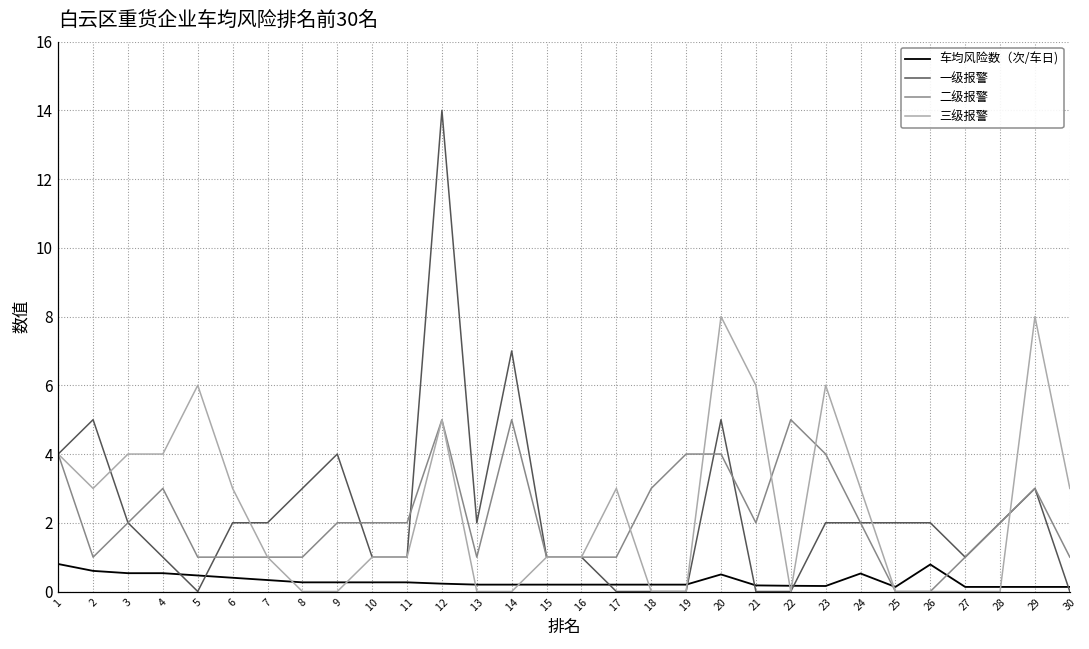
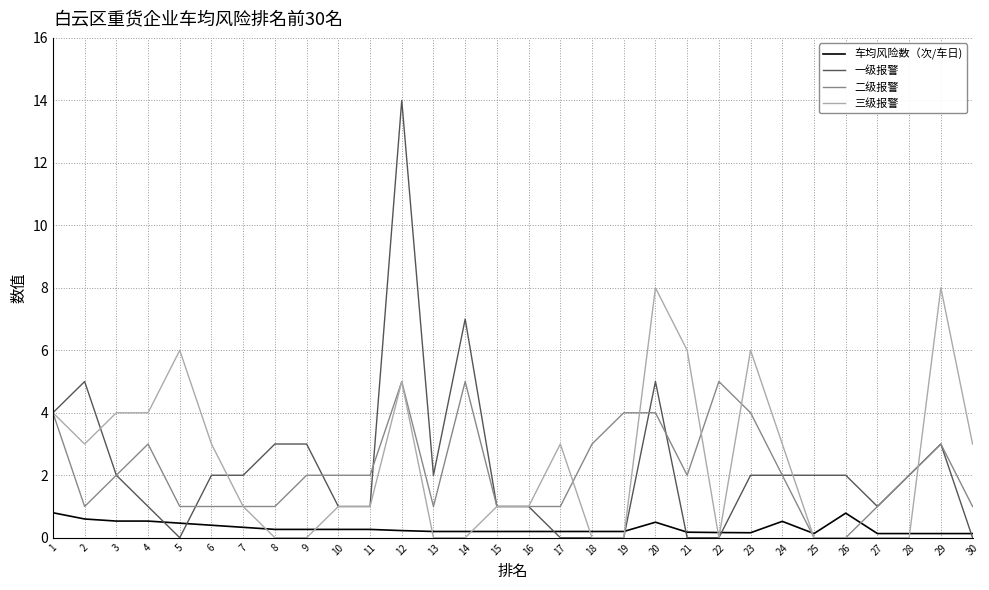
  {
    "车均风险数（次/车日)": {
      "1": 0.8,
      "2": 0.6,
      "3": 0.5,
      "4": 0.5,
      "5": 0.5,
      "6": 0.4,
      "7": 0.3,
      "8": 0.3,
      "9": 0.3,
      "10": 0.3,
      "11": 0.3,
      "12": 0.2,
      "13": 0.2,
      "14": 0.2,
      "15": 0.2,
      "16": 0.2,
      "17": 0.2,
      "18": 0.2,
      "19": 0.2,
      "20": 0.5,
      "21": 0.2,
      "22": 0.2,
      "23": 0.2,
      "24": 0.5,
      "25": 0.1,
      "26": 0.8,
      "27": 0.1,
      "28": 0.1,
      "29": 0.1,
      "30": 0.1
    },
    "一级报警": {
      "2": 5,
      "4": 1,
      "5": 0,
      "6": 2,
      "7": 2,
      "8": 3,
-     "9": 4,
+     "9": 3,
      "12": 14,
      "13": 2,
      "14": 7,
      "17": 0,
      "20": 5,
      "21": 0,
      "23": 2,
      "25": 2,
      "26": 2,
      "30": 0
    }
  }
